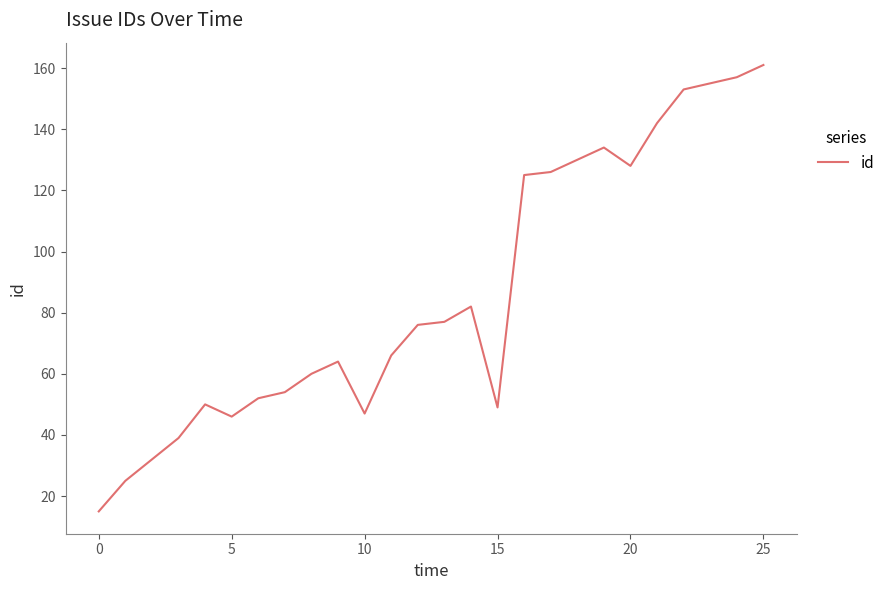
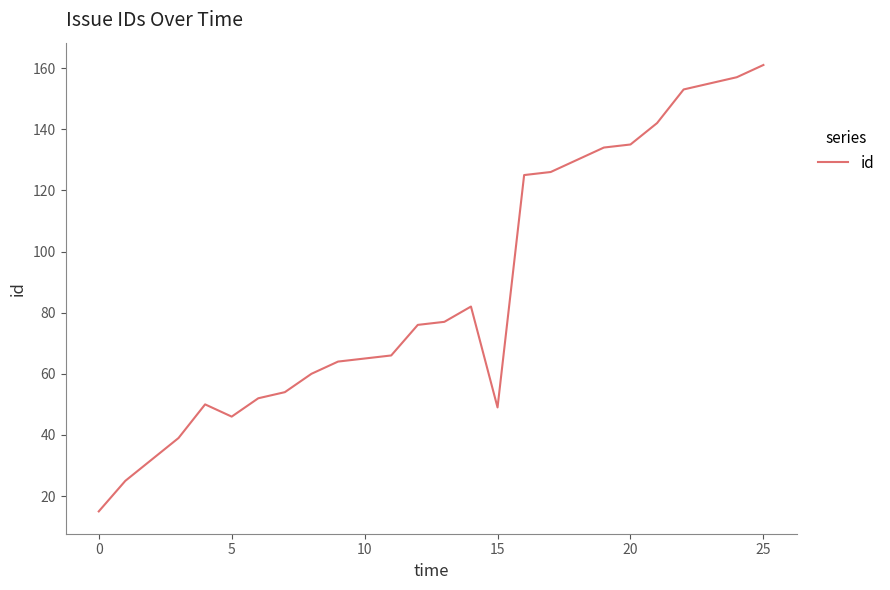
  {
    "0": 15,
    "5": 46,
-   "10": 47,
+   "10": 65,
    "15": 49,
-   "20": 128,
+   "20": 135,
    "25": 161
  }
